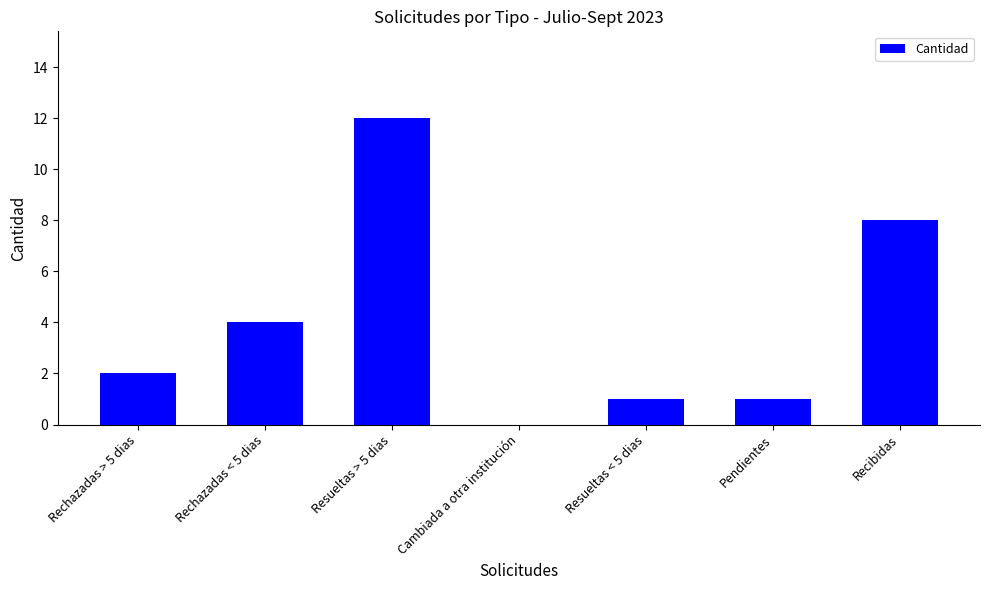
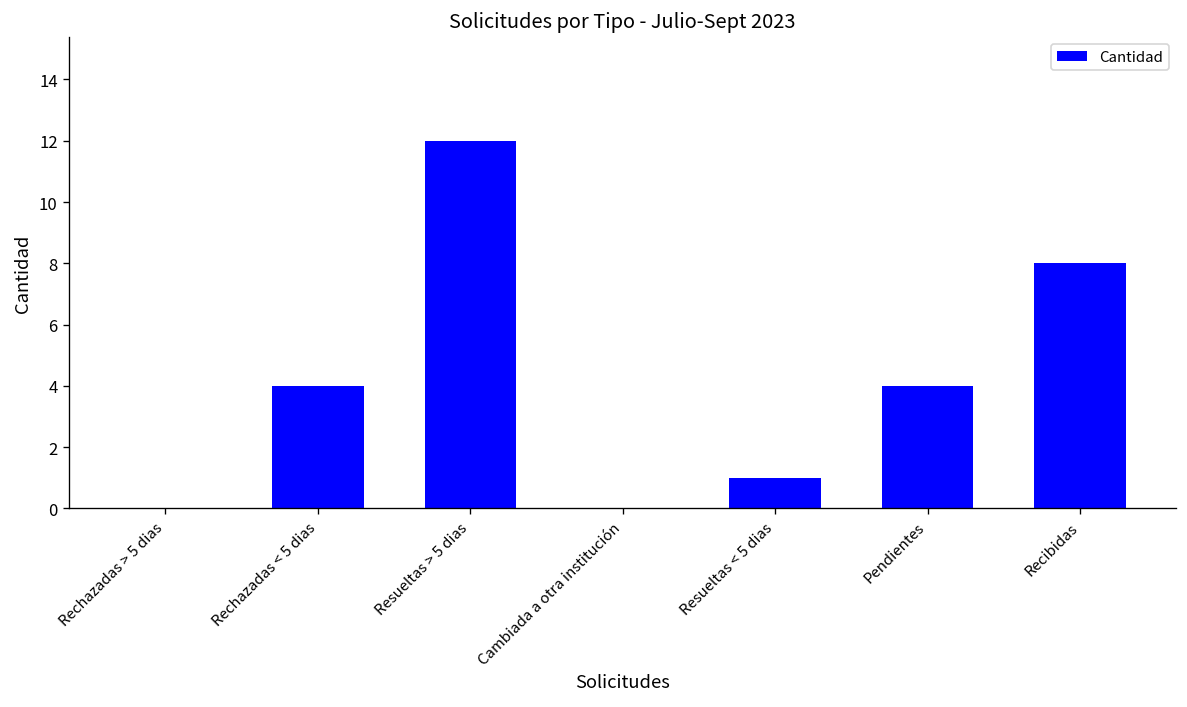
  {
-   "Rechazadas > 5 dias": 2,
+   "Rechazadas > 5 dias": 0,
    "Rechazadas < 5 dias": 4,
    "Resueltas > 5 dias": 12,
    "Cambiada a otra institución": 0,
    "Resueltas < 5 dias": 1,
-   "Pendientes": 1,
+   "Pendientes": 4,
    "Recibidas": 8
  }
